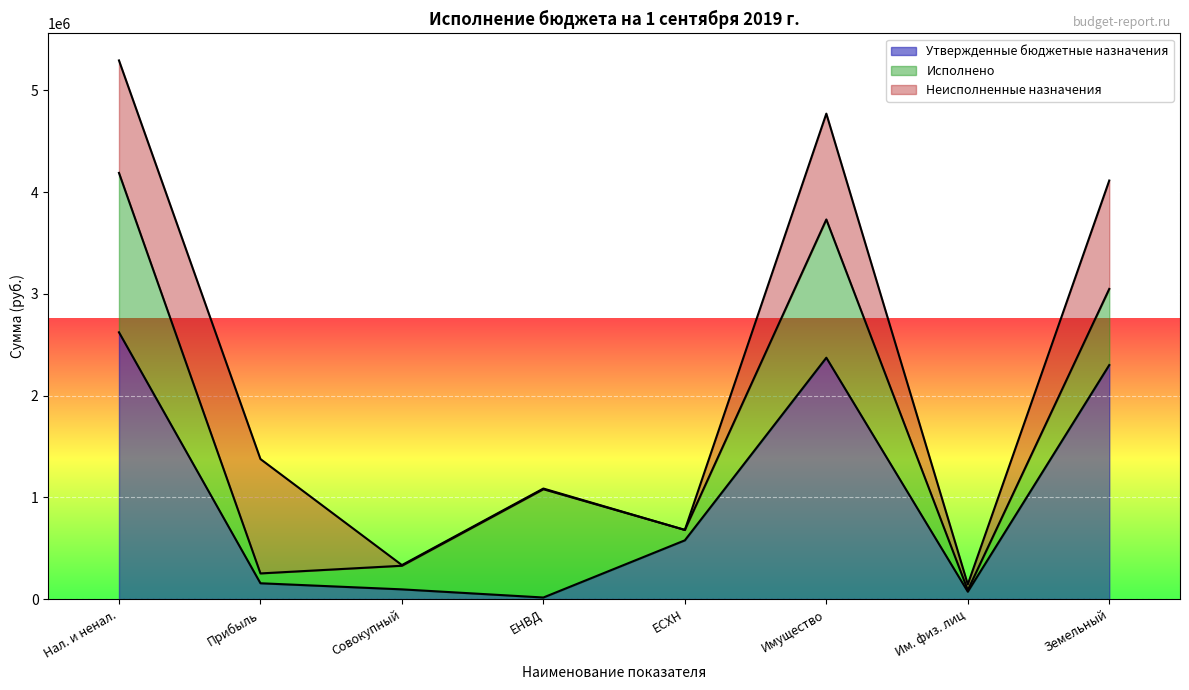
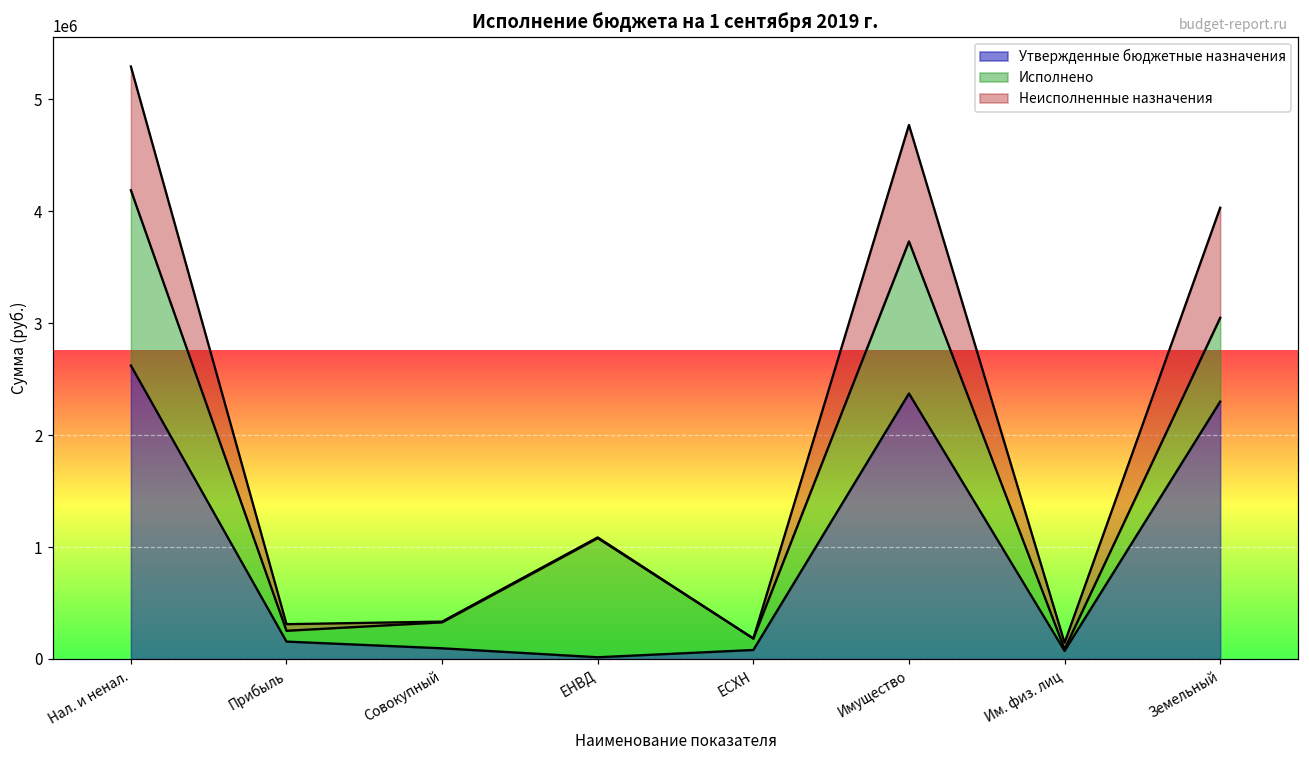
  {
    "Утвержденные бюджетные назначения": {
      "Нал. и ненал.": 2620000,
      "Прибыль": 160000,
      "Совокупный": 100000,
      "ЕНВД": 20000,
-     "ЕСХН": 580000,
+     "ЕСХН": 80000,
      "Имущество": 2370000,
      "Земельный": 2300000
    },
    "Исполнено": {
      "Нал. и ненал.": 1570000,
      "Прибыль": 100000,
      "Имущество": 1360000,
      "Земельный": 750000
    },
    "Неисполненные назначения": {
      "Нал. и ненал.": 1110000,
-     "Прибыль": 1120000,
+     "Прибыль": 60000,
      "Имущество": 1040000,
      "Им. физ. лиц": 60000,
-     "Земельный": 1070000
+     "Земельный": 980000
    }
  }
